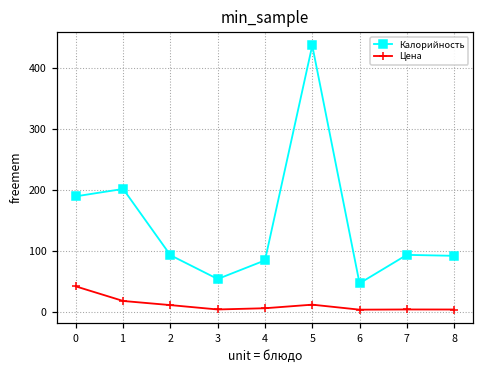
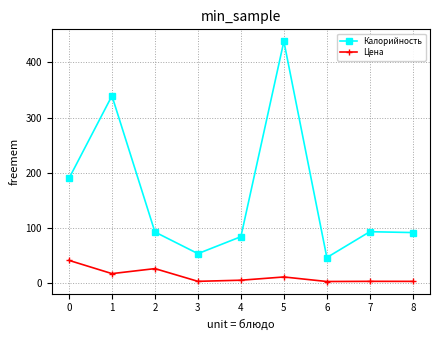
  {
    "Калорийность": {
      "0": 190,
-     "1": 200,
+     "1": 340,
      "2": 90,
      "3": 50,
      "4": 80,
      "5": 440,
      "6": 50,
      "7": 90,
      "8": 90
    },
    "Цена": {
      "0": 40,
      "1": 20,
-     "2": 10,
+     "2": 30,
      "3": 0,
      "4": 10,
      "5": 10,
      "6": 0,
      "7": 0,
      "8": 0
    }
  }
